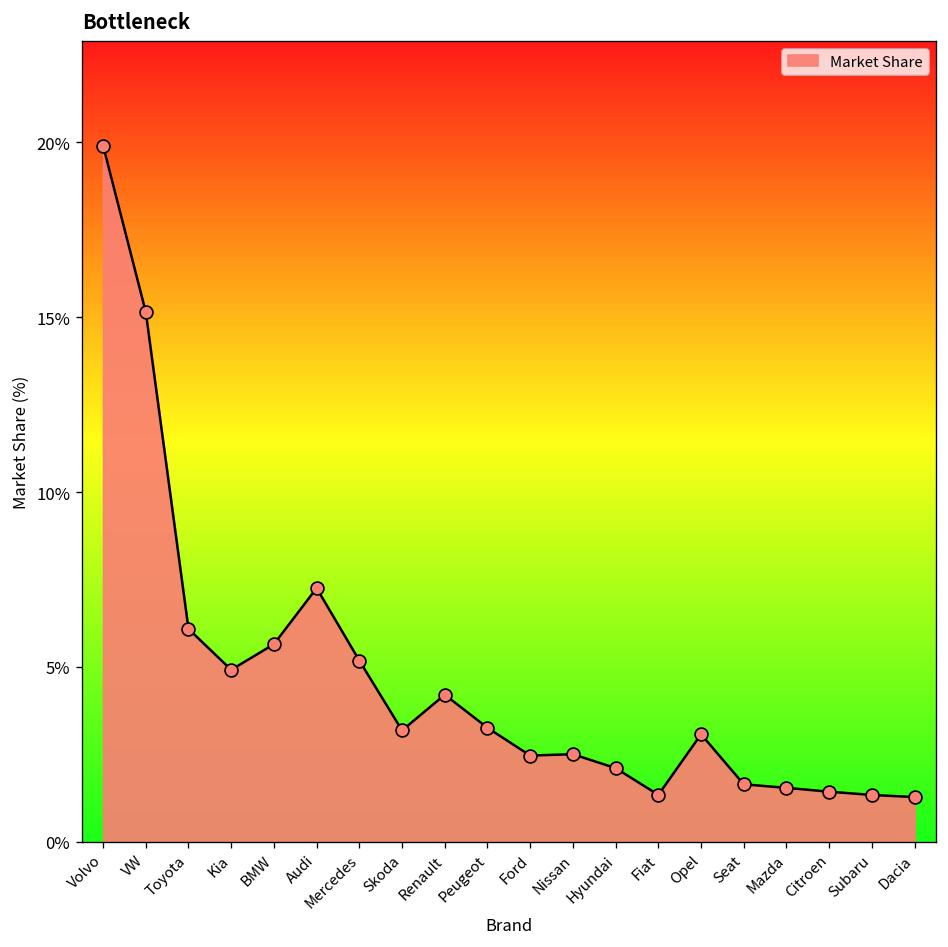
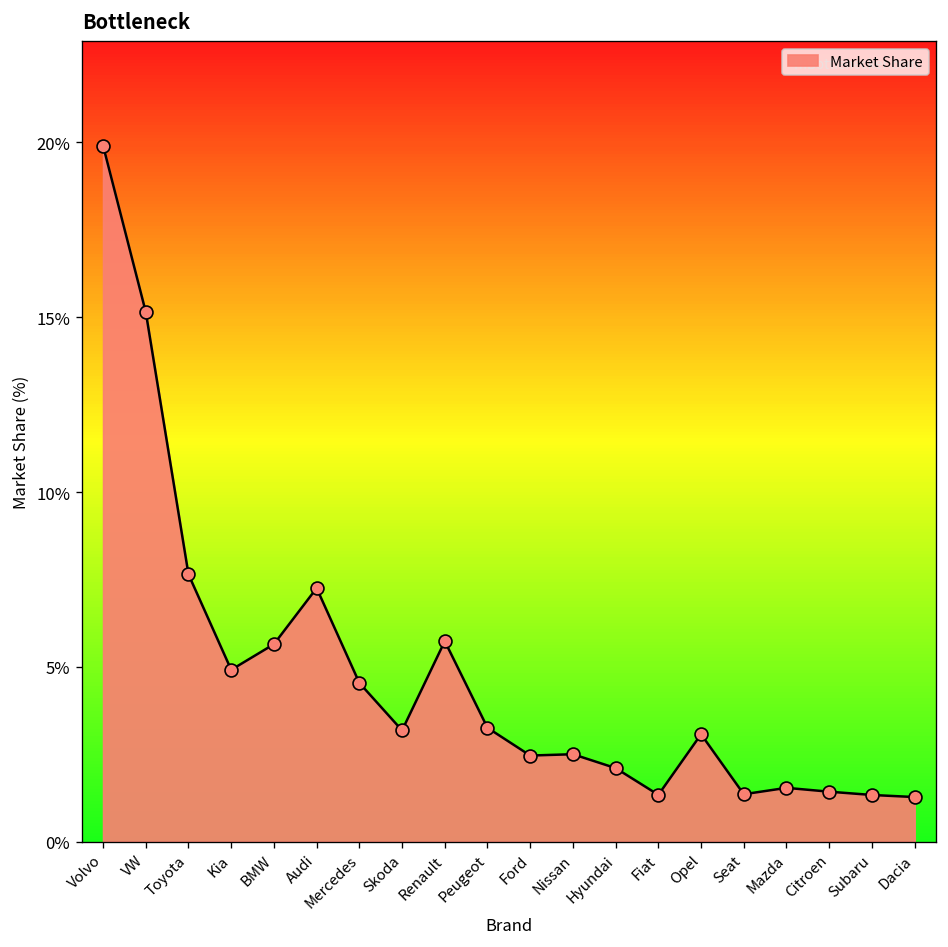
  {
    "Volvo": "19.9%",
    "VW": "15.1%",
-   "Toyota": "6.1%",
+   "Toyota": "7.6%",
    "Kia": "4.9%",
    "BMW": "5.6%",
    "Audi": "7.3%",
-   "Mercedes": "5.2%",
+   "Mercedes": "4.5%",
    "Skoda": "3.2%",
-   "Renault": "4.2%",
+   "Renault": "5.7%",
    "Peugeot": "3.3%",
    "Ford": "2.5%",
    "Nissan": "2.5%",
    "Hyundai": "2.1%",
    "Fiat": "1.3%",
    "Opel": "3.1%",
-   "Seat": "1.6%",
+   "Seat": "1.4%",
    "Mazda": "1.5%",
    "Citroen": "1.4%",
    "Subaru": "1.3%",
    "Dacia": "1.3%"
  }
